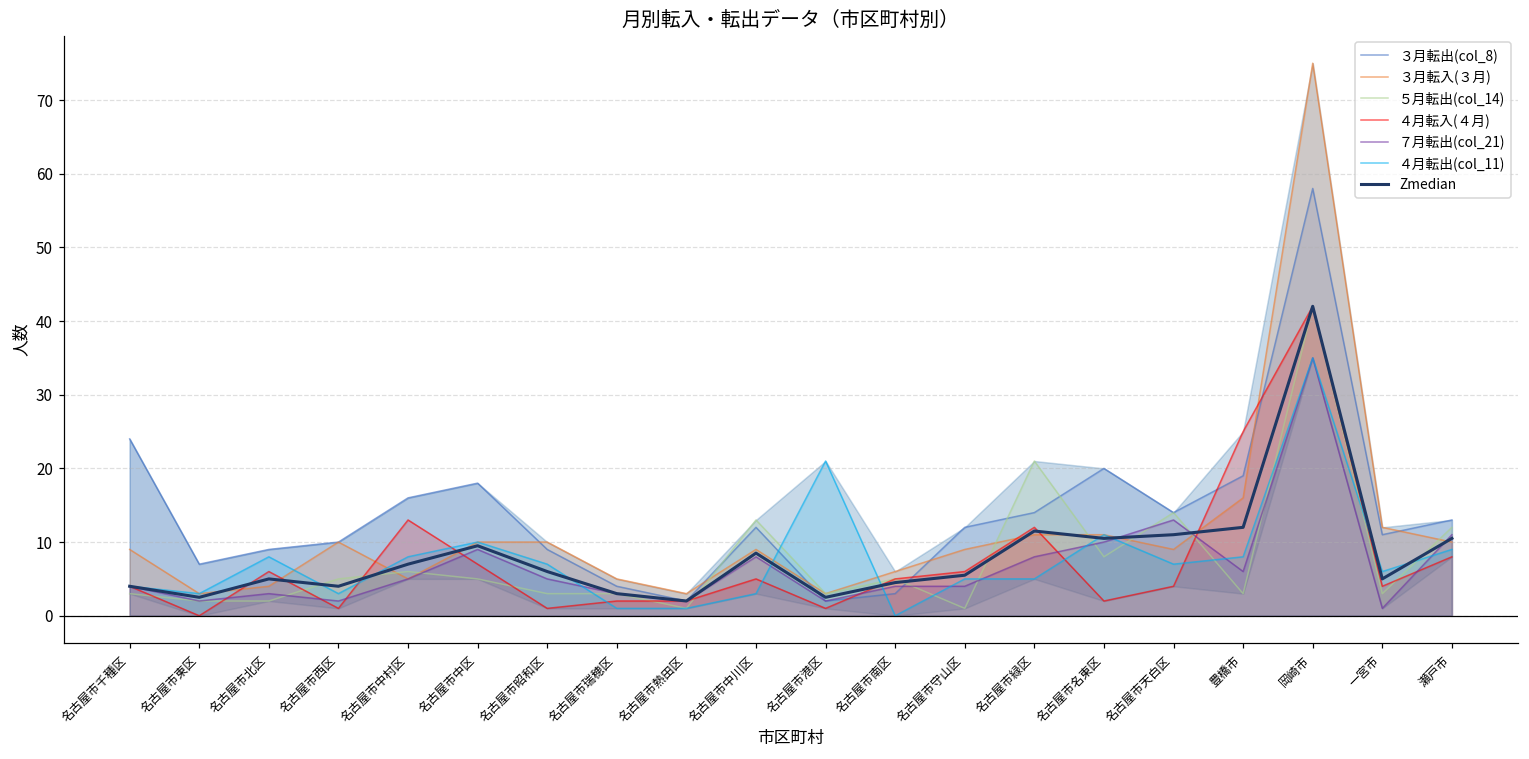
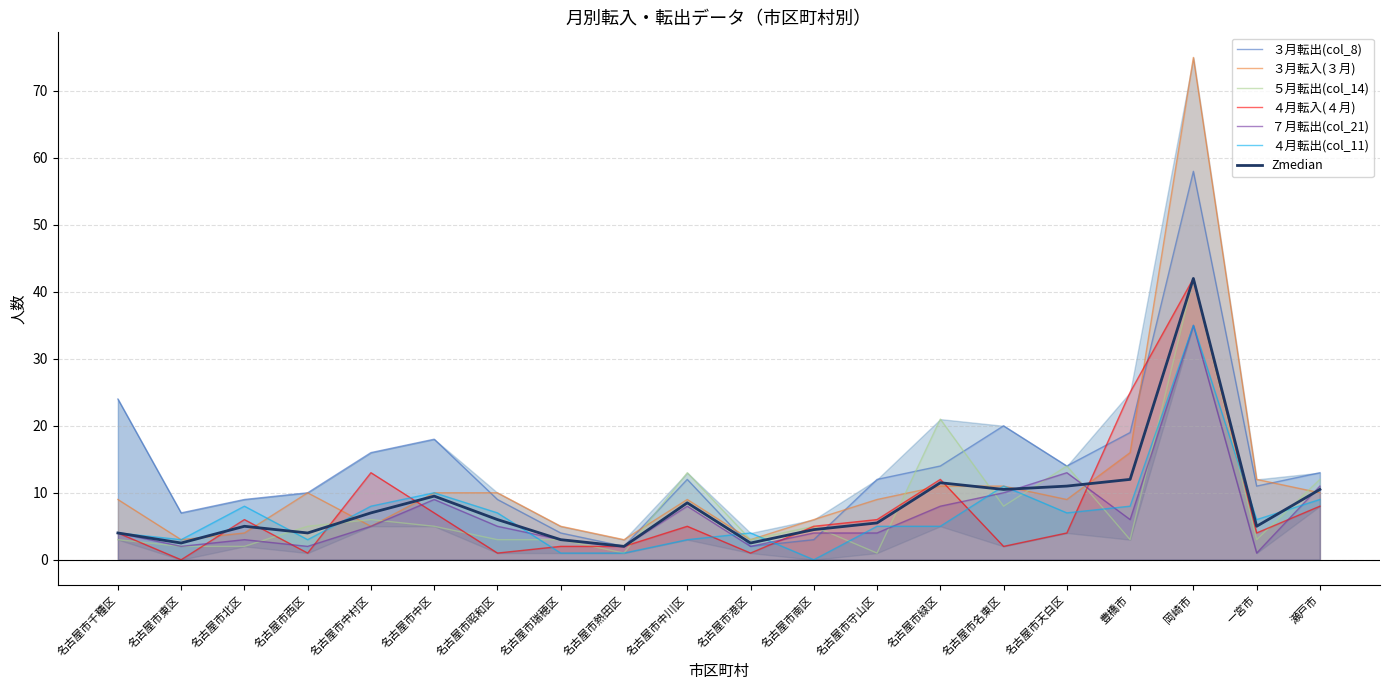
  {
    "３月転入(３月)": {
      "名古屋市千種区": 9,
      "名古屋市北区": 4,
      "名古屋市中川区": 9,
      "名古屋市守山区": 9,
      "名古屋市緑区": 11,
      "名古屋市天白区": 9,
      "豊橋市": 16,
      "瀬戸市": 10
    },
    "５月転出(col_14)": {
      "名古屋市千種区": 3,
      "名古屋市北区": 2,
      "名古屋市西区": 5,
      "名古屋市中村区": 6,
      "名古屋市中区": 5,
      "名古屋市昭和区": 3,
      "名古屋市守山区": 1,
      "名古屋市名東区": 8,
      "豊橋市": 3,
      "一宮市": 3,
      "瀬戸市": 12
    },
    "４月転入(４月)": {
      "名古屋市東区": 0,
      "名古屋市北区": 6,
      "名古屋市西区": 1,
      "名古屋市中村区": 13,
      "名古屋市中区": 7,
      "名古屋市昭和区": 1,
      "名古屋市瑞穂区": 2,
      "名古屋市中川区": 5,
      "名古屋市港区": 1,
      "名古屋市守山区": 6,
      "名古屋市緑区": 12,
      "名古屋市名東区": 2,
      "名古屋市天白区": 4,
      "一宮市": 4,
      "瀬戸市": 8
    },
    "７月転出(col_21)": {
      "名古屋市北区": 3,
      "名古屋市西区": 2,
      "名古屋市中区": 9,
      "名古屋市昭和区": 5,
      "名古屋市中川区": 8,
      "名古屋市南区": 4,
      "名古屋市守山区": 4,
      "名古屋市緑区": 8,
      "名古屋市名東区": 10,
      "名古屋市天白区": 13,
      "豊橋市": 6,
      "一宮市": 1,
      "瀬戸市": 11
    },
    "４月転出(col_11)": {
      "名古屋市北区": 8,
      "名古屋市西区": 3,
      "名古屋市中村区": 8,
      "名古屋市昭和区": 7,
      "名古屋市瑞穂区": 1,
      "名古屋市中川区": 3,
-     "名古屋市港区": 21,
+     "名古屋市港区": 4,
      "名古屋市南区": 0,
      "名古屋市守山区": 5,
      "名古屋市緑区": 5,
      "名古屋市天白区": 7,
      "豊橋市": 8,
      "一宮市": 6,
      "瀬戸市": 9
    },
    "Zmedian": {
      "名古屋市東区": 3,
      "名古屋市北区": 5,
      "名古屋市西区": 4,
      "名古屋市中村区": 7,
      "名古屋市中区": 10,
      "名古屋市昭和区": 6,
      "名古屋市中川区": 9,
      "名古屋市港区": 3,
      "名古屋市南区": 5,
      "名古屋市守山区": 6,
      "名古屋市緑区": 12,
      "名古屋市名東区": 11,
      "名古屋市天白区": 11,
      "豊橋市": 12,
      "一宮市": 5,
      "瀬戸市": 11
    }
  }
